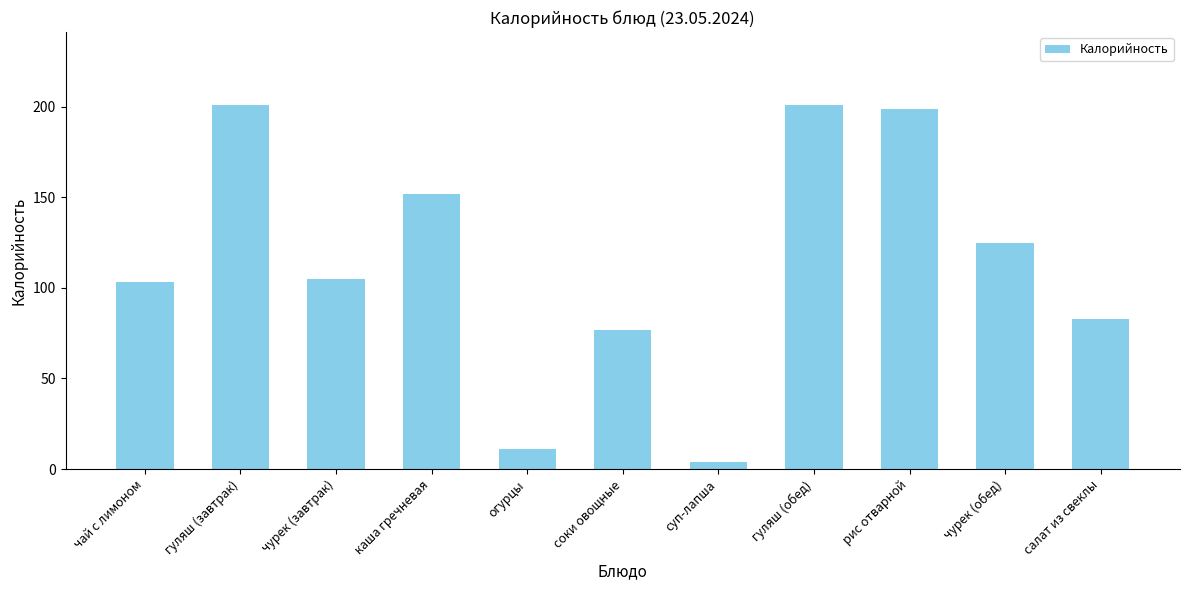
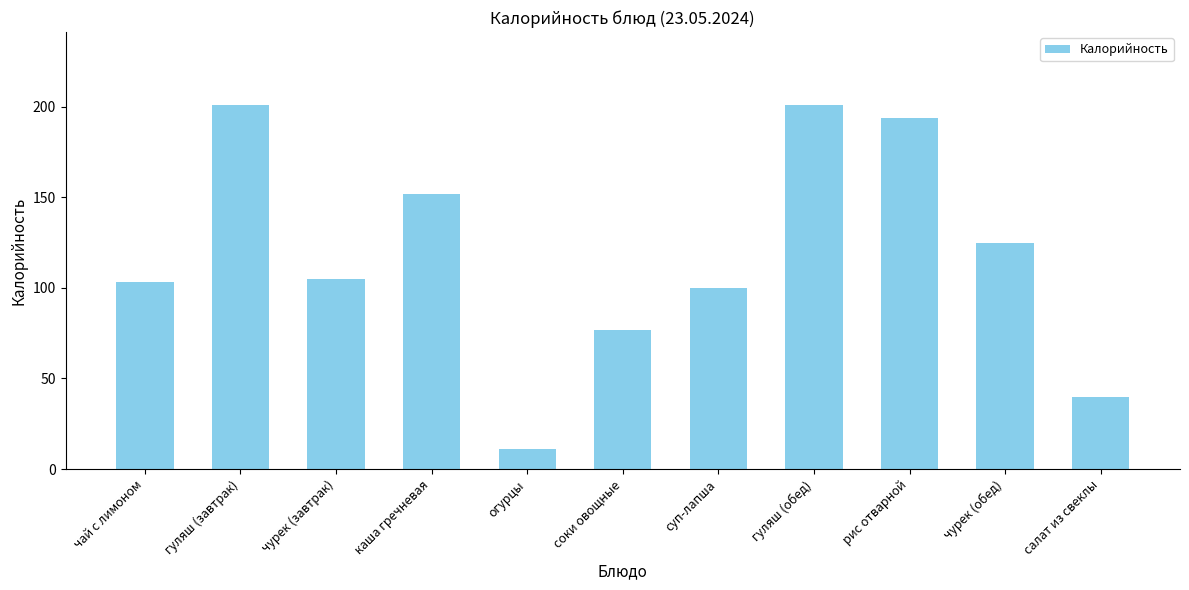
  {
    "чай с лимоном": 103,
    "гуляш (завтрак)": 201,
    "чурек (завтрак)": 105,
    "каша гречневая": 152,
    "огурцы": 11,
    "соки овощные": 77,
-   "суп-лапша": 4,
+   "суп-лапша": 100,
    "гуляш (обед)": 201,
-   "рис отварной": 199,
+   "рис отварной": 194,
    "чурек (обед)": 125,
-   "салат из свеклы": 83
+   "салат из свеклы": 40
  }
